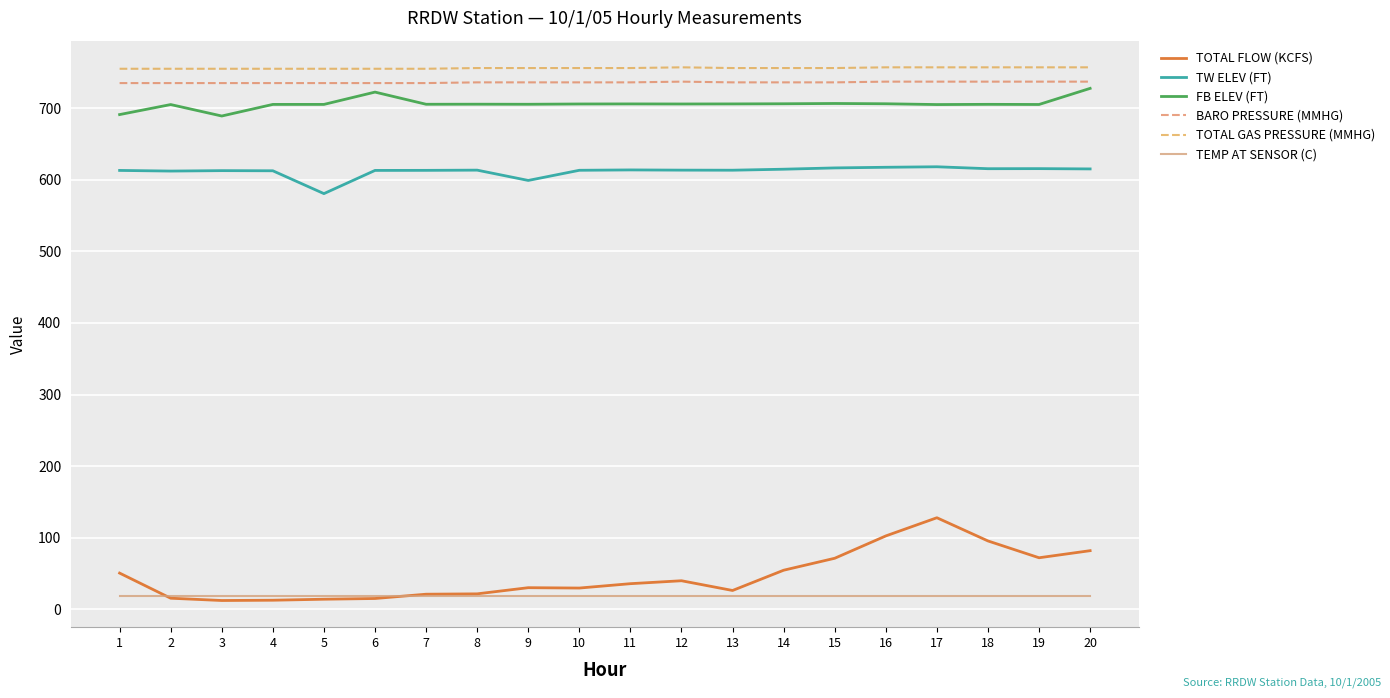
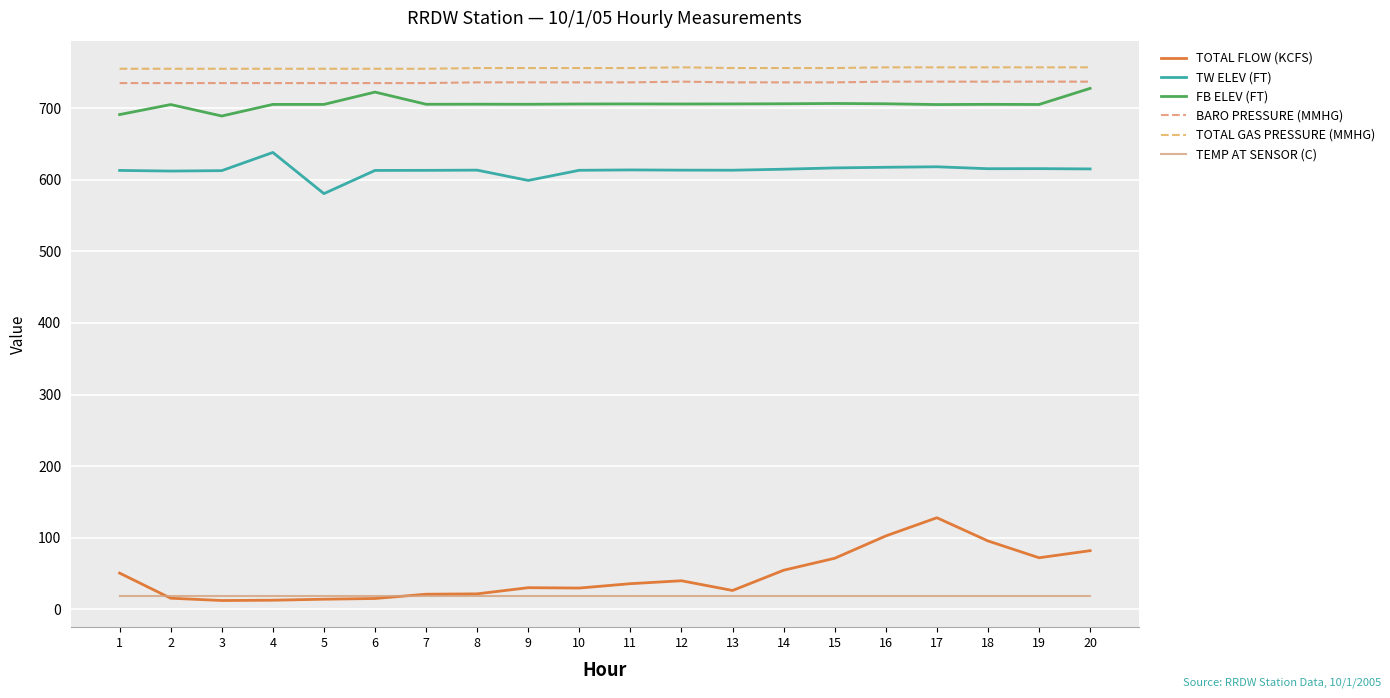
  {
    "TW ELEV (FT)": {
      "1": 610,
      "2": 610,
      "3": 610,
-     "4": 610,
+     "4": 640,
      "5": 580,
      "6": 610,
      "7": 610,
      "8": 610,
      "9": 600,
      "10": 610,
      "11": 610,
      "12": 610,
      "13": 610,
      "14": 610,
      "15": 620,
      "16": 620,
      "17": 620,
      "18": 620,
      "19": 620,
      "20": 620
    },
    "FB ELEV (FT)": {
      "1": 690,
      "2": 710,
      "3": 690,
      "4": 710,
      "5": 710,
      "6": 720,
      "7": 710,
      "8": 710,
      "9": 710,
      "10": 710,
      "11": 710,
      "12": 710,
      "13": 710,
      "14": 710,
      "15": 710,
      "16": 710,
      "17": 710,
      "18": 710,
      "19": 710,
      "20": 730
    }
  }
